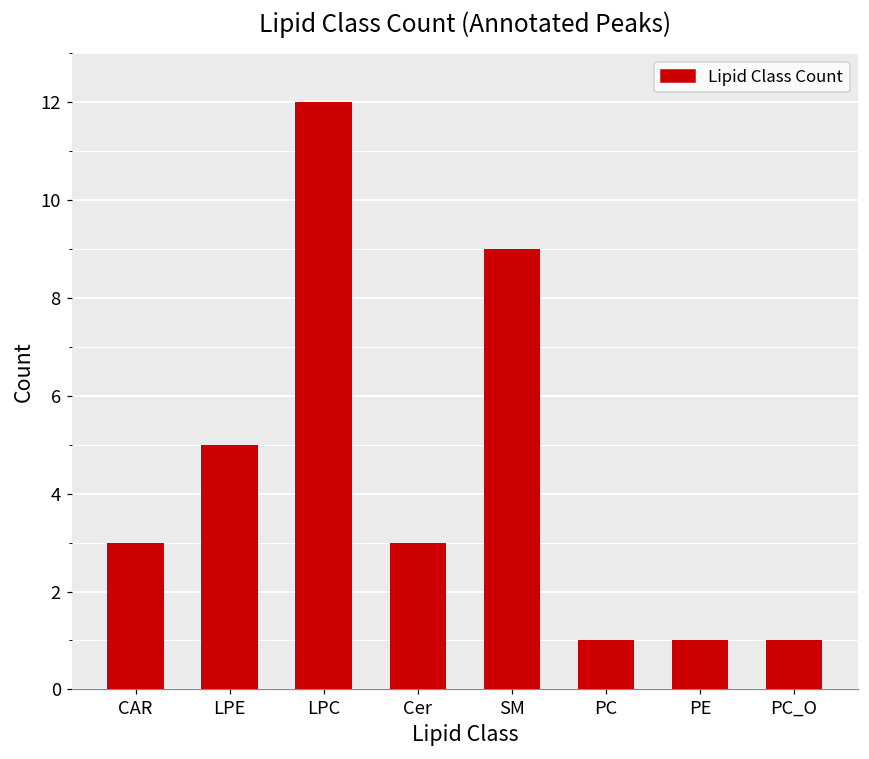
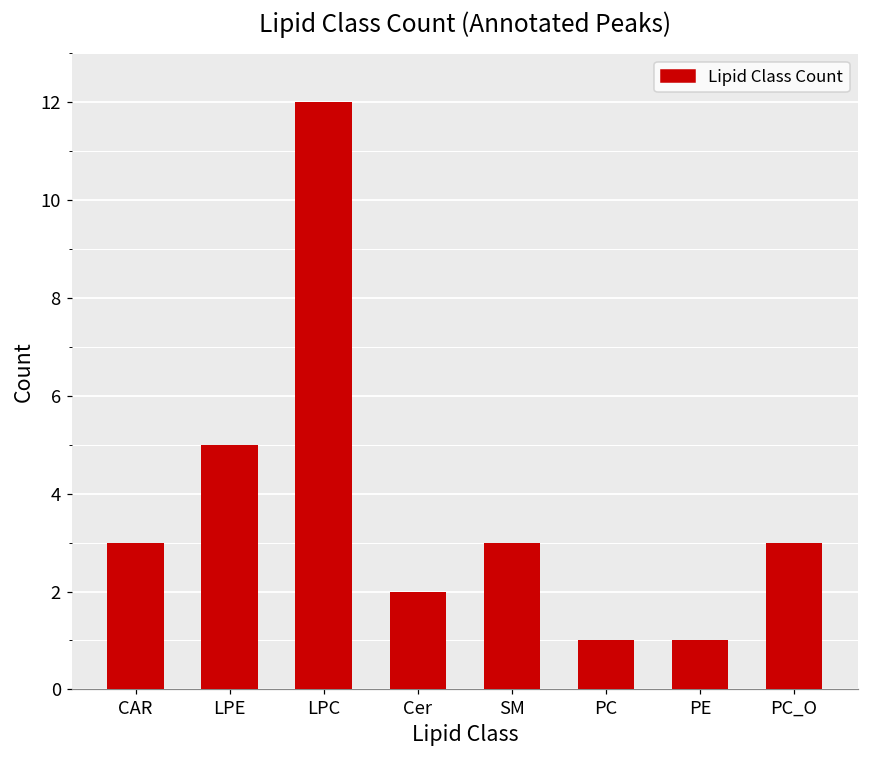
  {
    "CAR": 3,
    "LPE": 5,
    "LPC": 12,
-   "Cer": 3,
-   "SM": 9,
+   "Cer": 2,
+   "SM": 3,
    "PC": 1,
    "PE": 1,
-   "PC_O": 1
+   "PC_O": 3
  }
